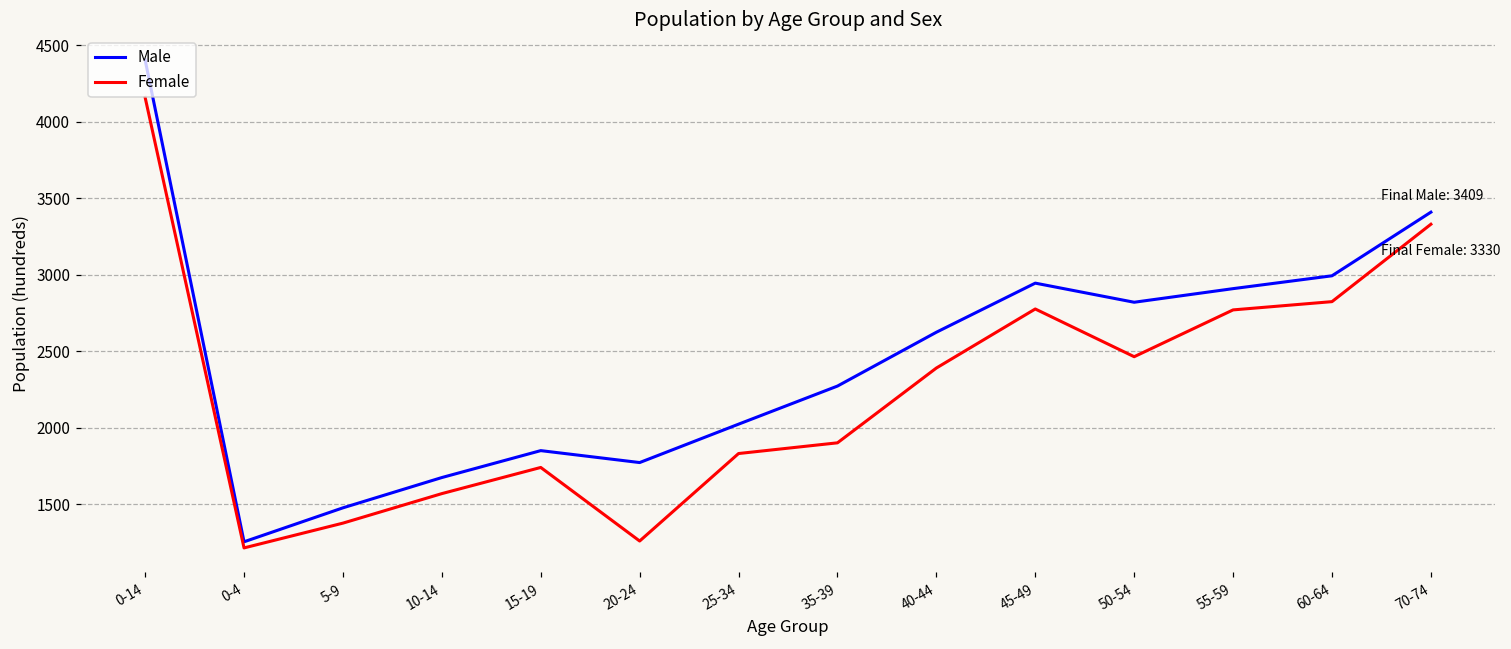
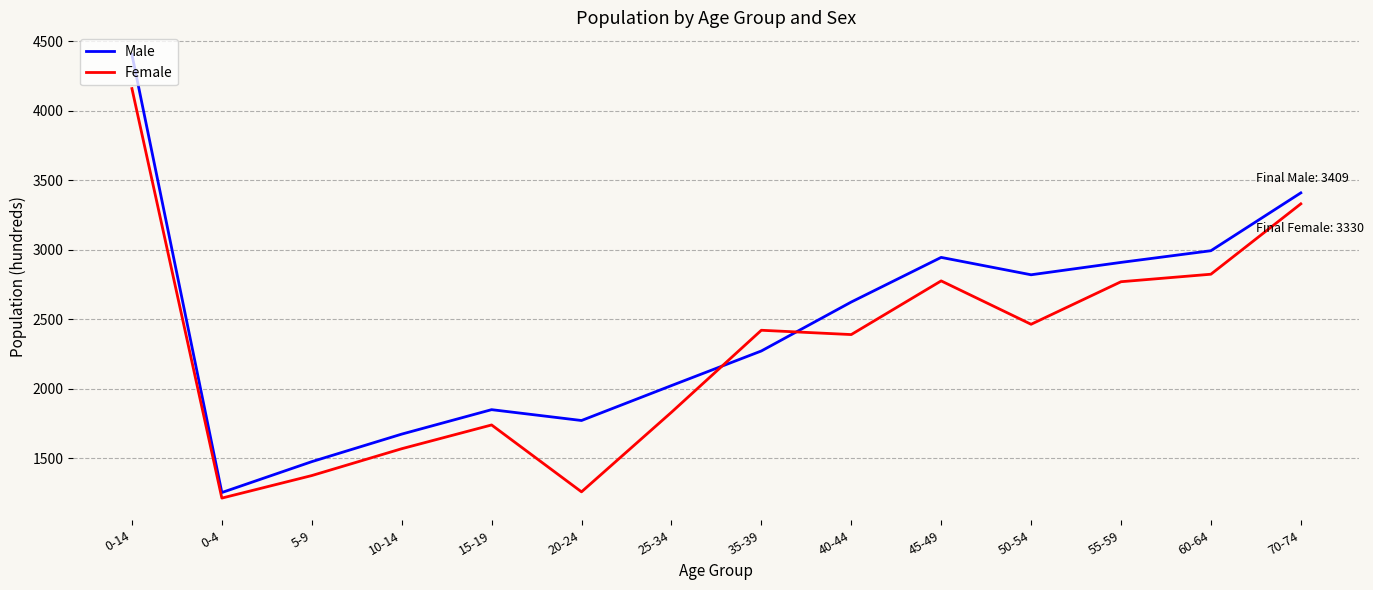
  {
    "Male": {
      "70-74": 3409
    },
    "Female": {
      "0-14": 4160,
      "0-4": 1210,
      "5-9": 1380,
      "10-14": 1570,
      "15-19": 1740,
      "20-24": 1260,
      "25-34": 1830,
-     "35-39": 1900,
+     "35-39": 2420,
      "40-44": 2390,
      "45-49": 2780,
      "50-54": 2460,
      "55-59": 2770,
      "60-64": 2820
    }
  }
